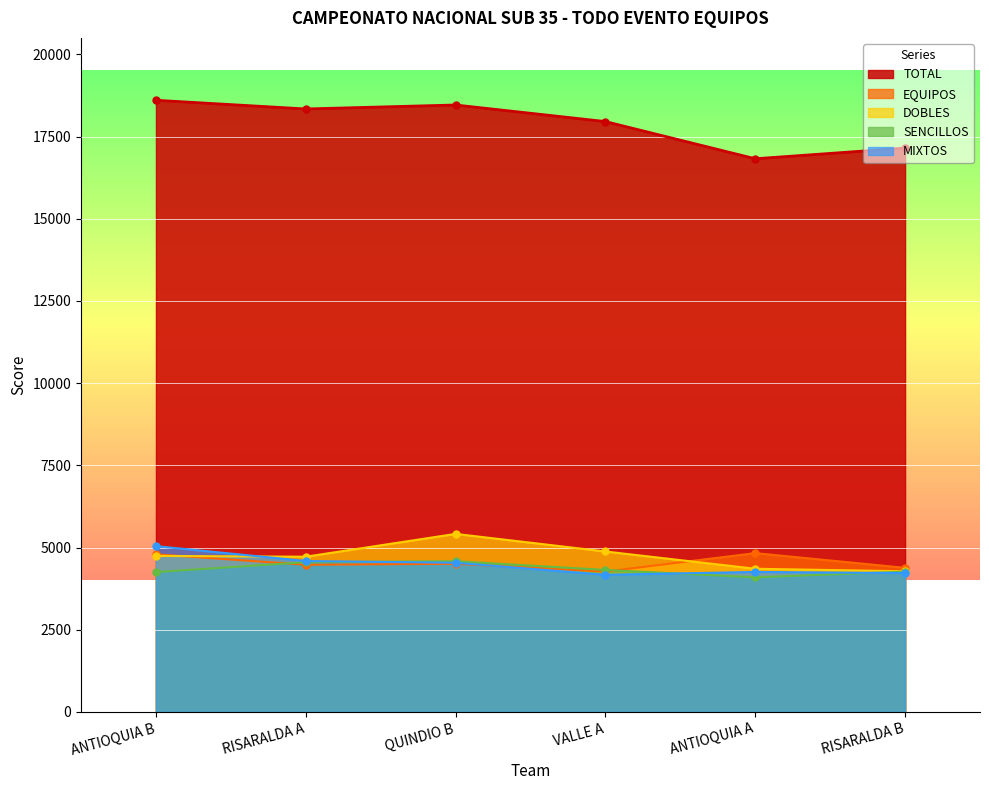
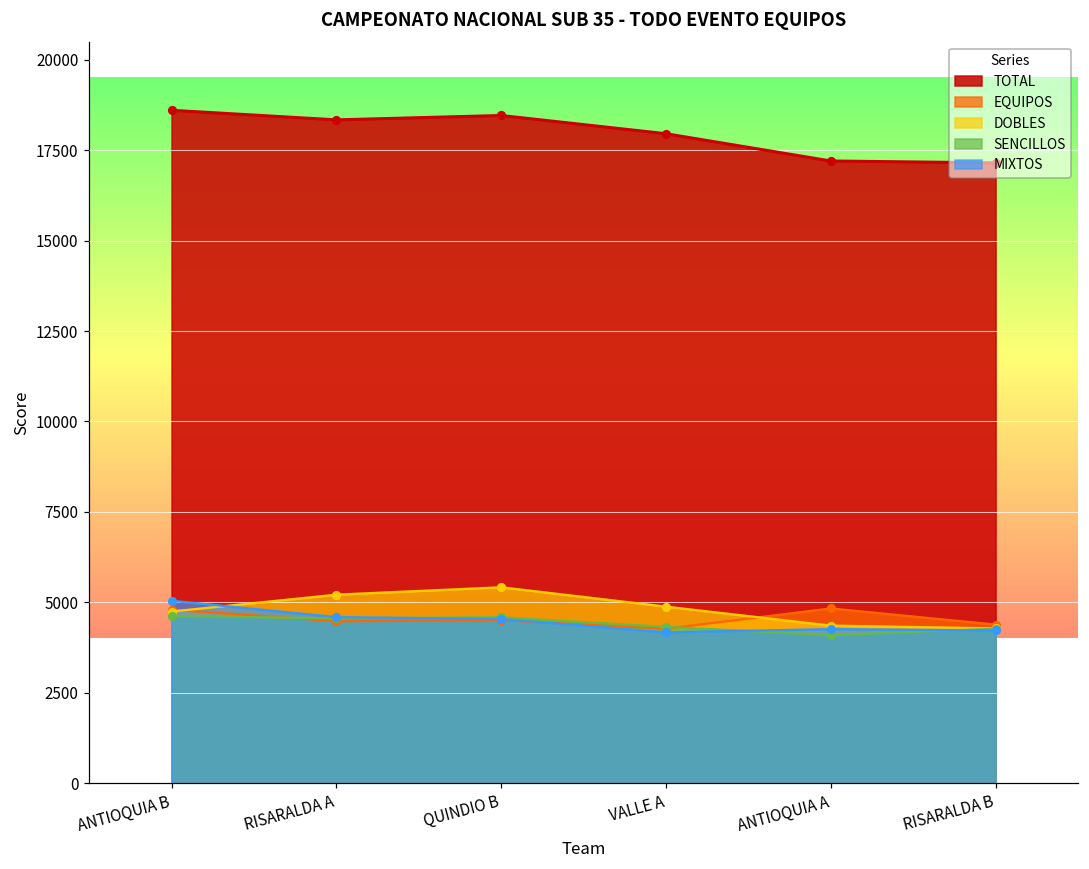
  {
    "TOTAL": {
      "ANTIOQUIA B": 18600,
      "RISARALDA A": 18300,
      "QUINDIO B": 18500,
      "VALLE A": 18000,
-     "ANTIOQUIA A": 16800
+     "ANTIOQUIA A": 17200
    },
    "EQUIPOS": {
      "ANTIOQUIA A": 4800,
      "RISARALDA B": 4400
    },
    "DOBLES": {
-     "RISARALDA A": 4700,
+     "RISARALDA A": 5200,
      "QUINDIO B": 5400,
      "VALLE A": 4900,
      "ANTIOQUIA A": 4400
    },
    "SENCILLOS": {
-     "ANTIOQUIA B": 4300,
+     "ANTIOQUIA B": 4600,
      "ANTIOQUIA A": 4100
    },
    "MIXTOS": {
      "ANTIOQUIA B": 5000,
      "VALLE A": 4200,
      "ANTIOQUIA A": 4300
    }
  }
